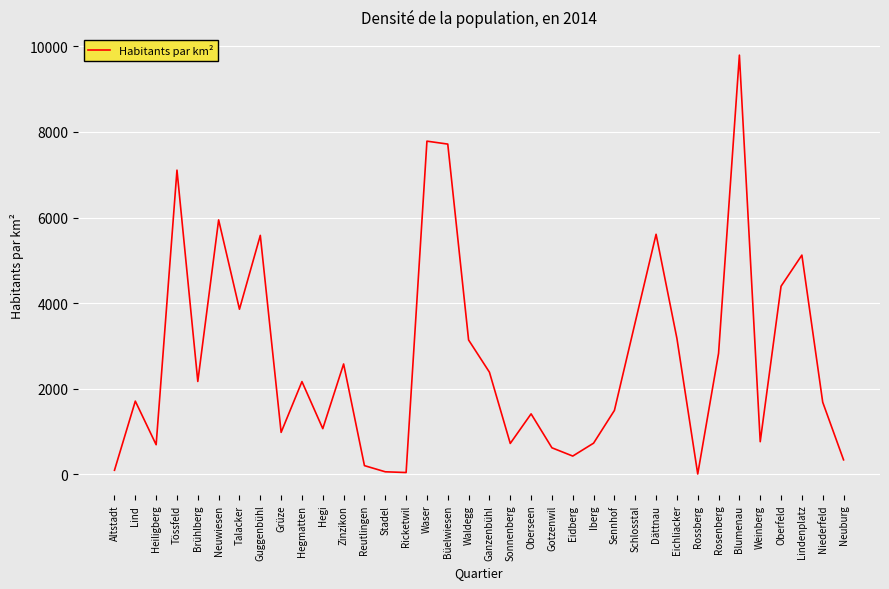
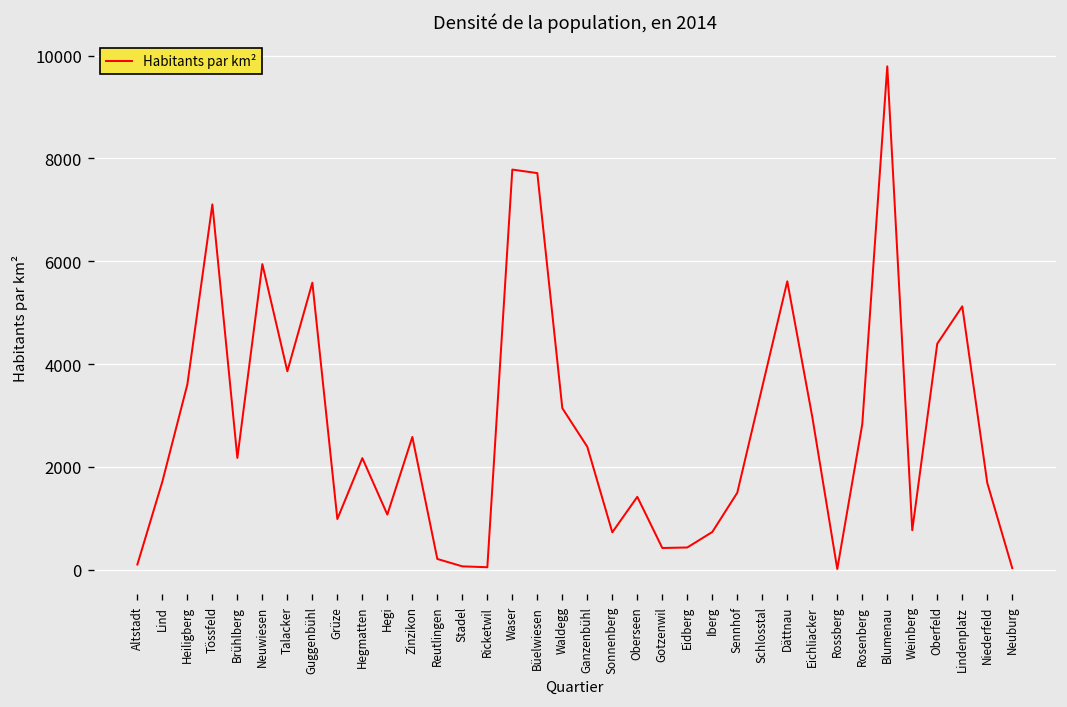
  {
    "Altstadt": 100,
    "Lind": 1700,
-   "Heiligberg": 700,
+   "Heiligberg": 3600,
    "Tössfeld": 7100,
    "Brühlberg": 2200,
    "Neuwiesen": 5900,
    "Talacker": 3900,
    "Guggenbühl": 5600,
    "Grüze": 1000,
    "Hegmatten": 2200,
    "Hegi": 1100,
    "Zinzikon": 2600,
    "Reutlingen": 200,
    "Stadel": 100,
    "Ricketwil": 0,
    "Waser": 7800,
    "Büelwiesen": 7700,
    "Waldegg": 3100,
    "Ganzenbühl": 2400,
    "Sonnenberg": 700,
    "Oberseen": 1400,
-   "Gotzenwil": 600,
+   "Gotzenwil": 400,
    "Eidberg": 400,
    "Iberg": 700,
    "Sennhof": 1500,
    "Schlosstal": 3600,
    "Dättnau": 5600,
-   "Eichliacker": 3200,
+   "Eichliacker": 3000,
    "Rossberg": 0,
    "Rosenberg": 2800,
    "Blumenau": 9800,
    "Weinberg": 800,
    "Oberfeld": 4400,
    "Lindenplatz": 5100,
    "Niederfeld": 1700,
-   "Neuburg": 300
+   "Neuburg": 0
  }
